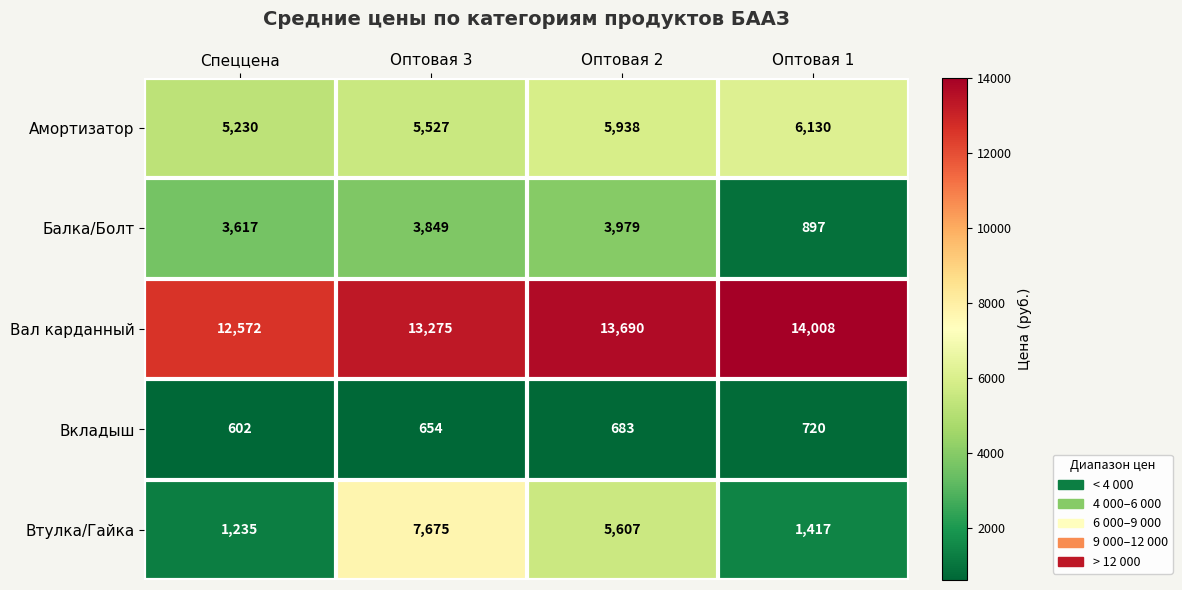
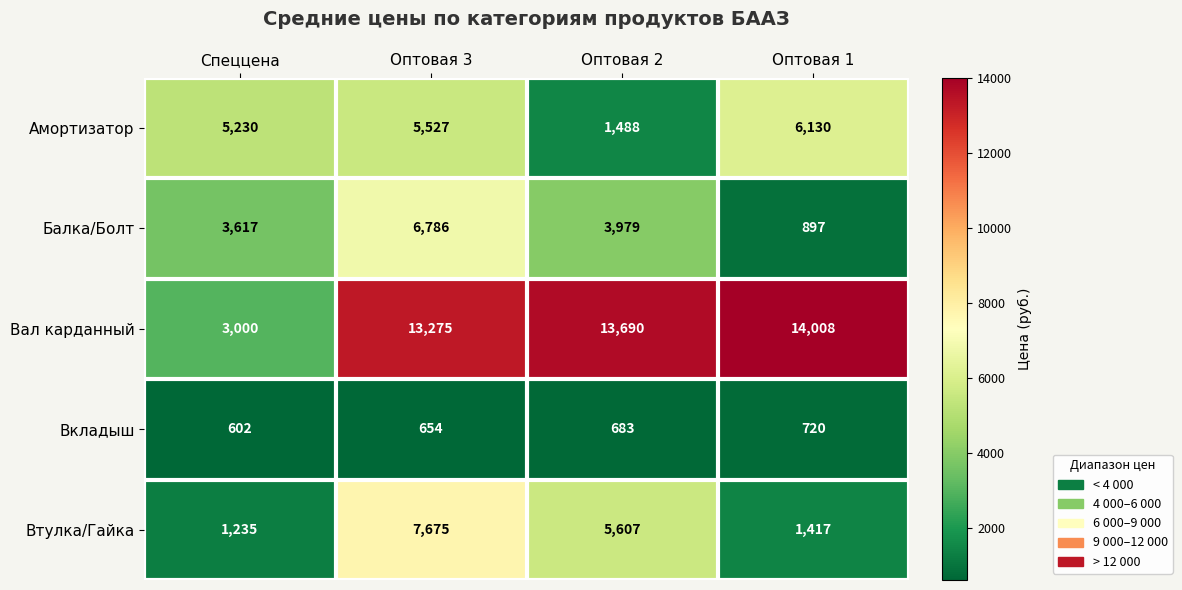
  {
    "Амортизатор": {
      "Спеццена": "5,230",
      "Оптовая 3": "5,527",
-     "Оптовая 2": "5,938",
+     "Оптовая 2": "1,488",
      "Оптовая 1": "6,130"
    },
    "Балка/Болт": {
      "Спеццена": "3,617",
-     "Оптовая 3": "3,849",
+     "Оптовая 3": "6,786",
      "Оптовая 2": "3,979",
      "Оптовая 1": "897"
    },
    "Вал карданный": {
-     "Спеццена": "12,572",
+     "Спеццена": "3,000",
      "Оптовая 3": "13,275",
      "Оптовая 2": "13,690",
      "Оптовая 1": "14,008"
    },
    "Вкладыш": {
      "Спеццена": "602",
      "Оптовая 3": "654",
      "Оптовая 2": "683",
      "Оптовая 1": "720"
    },
    "Втулка/Гайка": {
      "Спеццена": "1,235",
      "Оптовая 3": "7,675",
      "Оптовая 2": "5,607",
      "Оптовая 1": "1,417"
    }
  }
